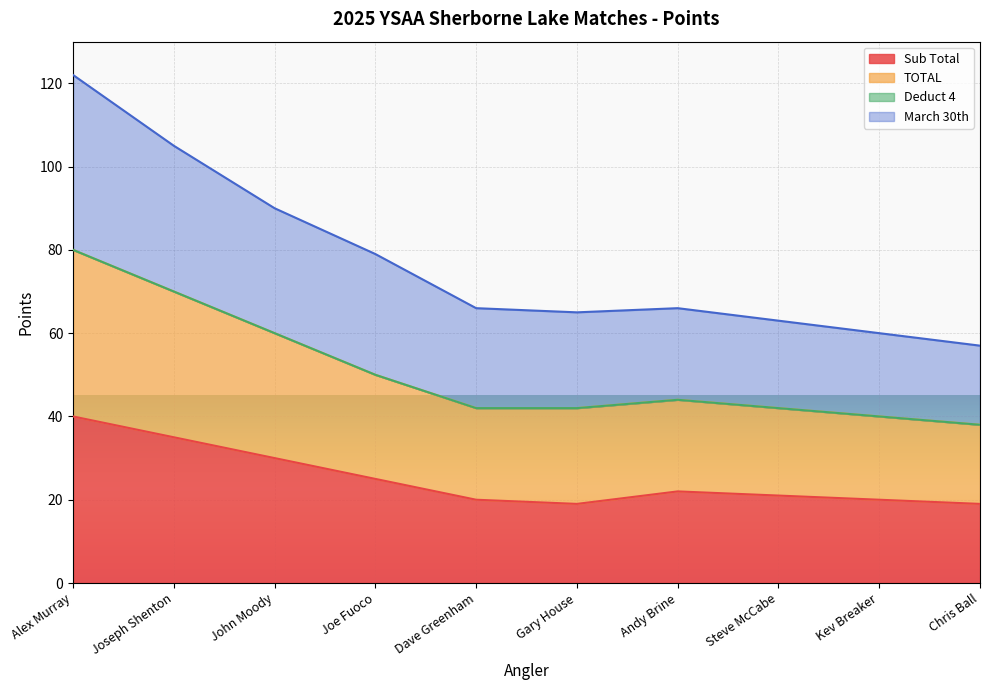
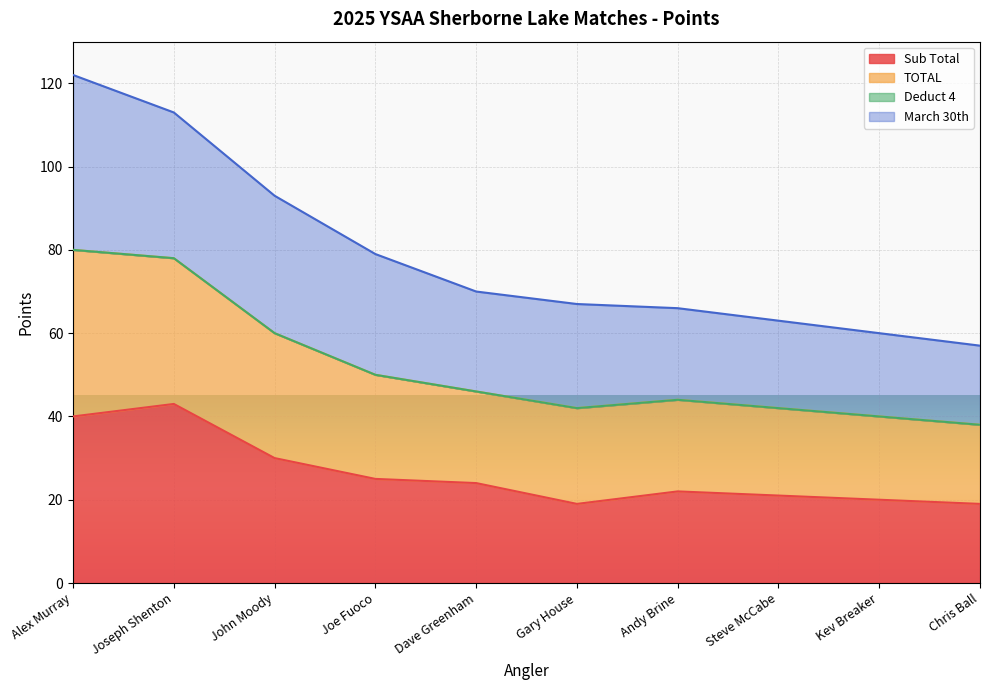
  {
    "Sub Total": {
      "Alex Murray": 40,
-     "Joseph Shenton": 35,
+     "Joseph Shenton": 43,
      "John Moody": 30,
      "Joe Fuoco": 25,
-     "Dave Greenham": 20,
+     "Dave Greenham": 24,
      "Gary House": 19,
      "Andy Brine": 22,
      "Steve McCabe": 21,
      "Kev Breaker": 20,
      "Chris Ball": 19
    },
    "March 30th": {
      "Alex Murray": 42,
      "Joseph Shenton": 35,
-     "John Moody": 30,
+     "John Moody": 33,
      "Joe Fuoco": 29,
      "Dave Greenham": 24,
-     "Gary House": 23,
+     "Gary House": 25,
      "Andy Brine": 22,
      "Steve McCabe": 21,
      "Kev Breaker": 20,
      "Chris Ball": 19
    }
  }
